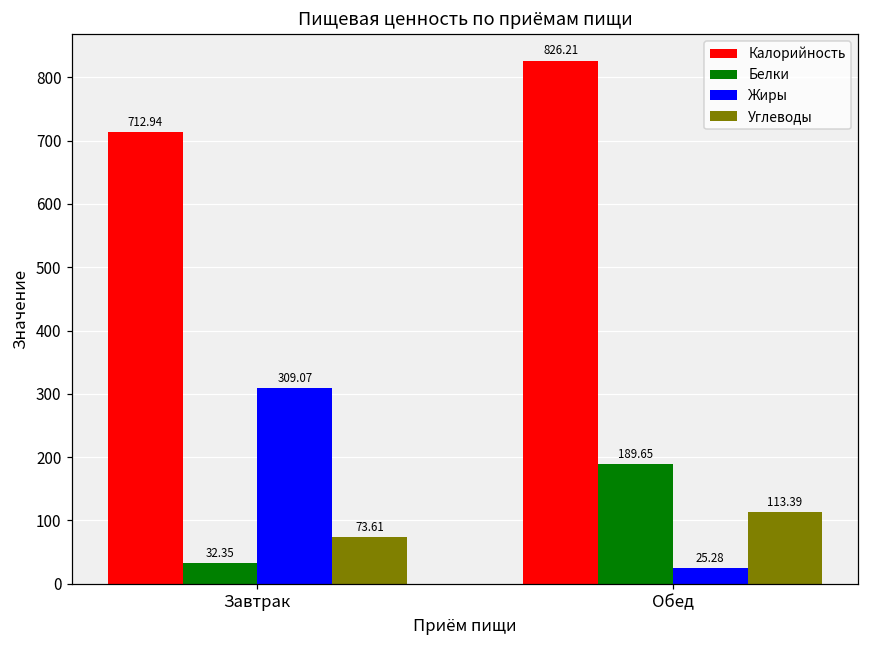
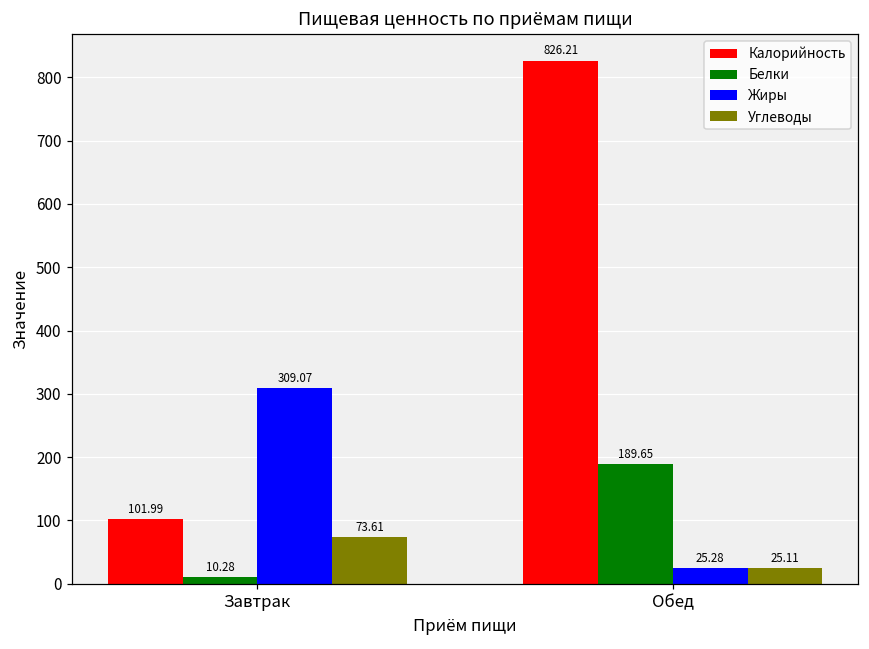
  {
    "Калорийность": {
-     "Завтрак": 712.94,
+     "Завтрак": 101.99,
      "Обед": 826.21
    },
    "Белки": {
-     "Завтрак": 32.35,
+     "Завтрак": 10.28,
      "Обед": 189.65
    },
    "Жиры": {
      "Завтрак": 309.07,
      "Обед": 25.28
    },
    "Углеводы": {
      "Завтрак": 73.61,
-     "Обед": 113.39
+     "Обед": 25.11
    }
  }
